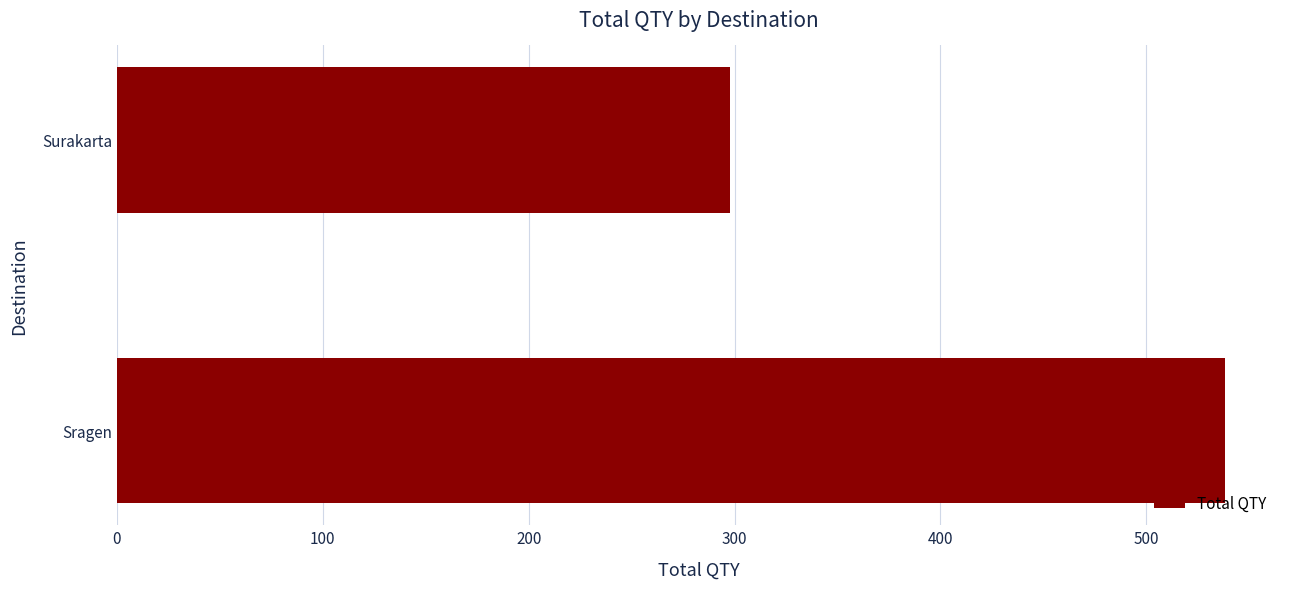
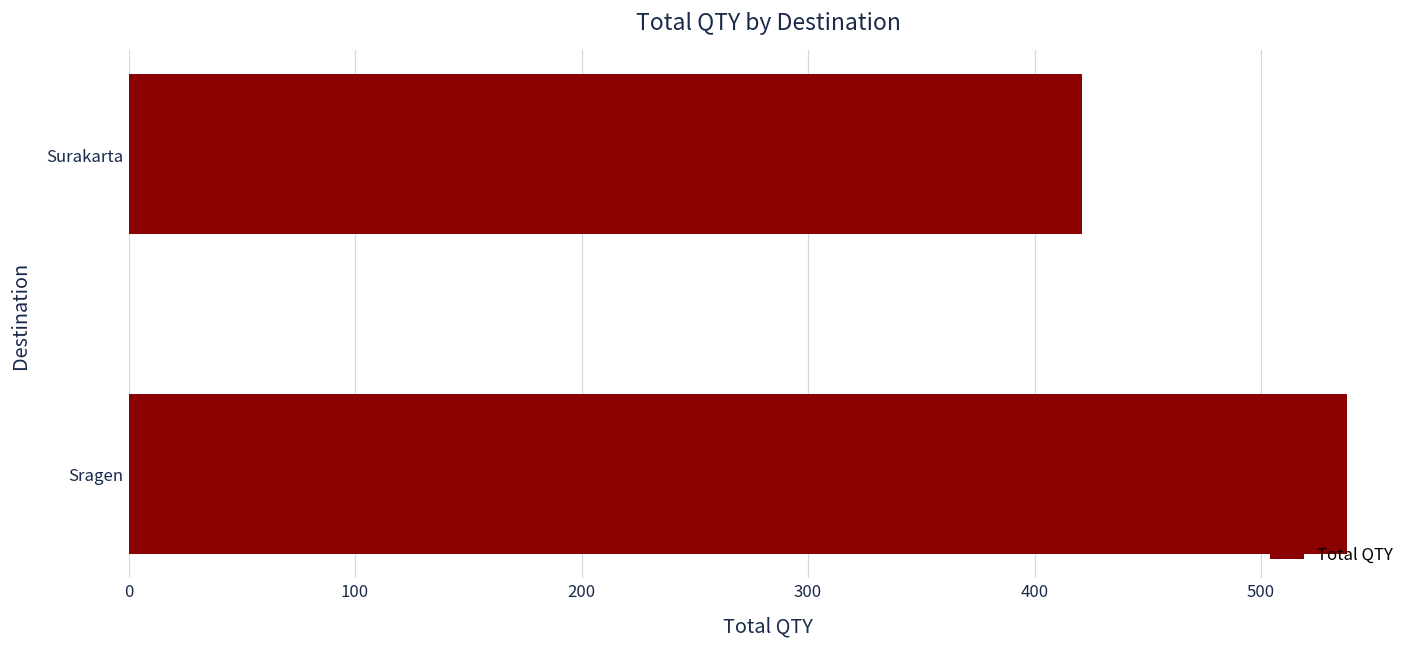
  {
-   "Surakarta": 298,
+   "Surakarta": 421,
    "Sragen": 538
  }
